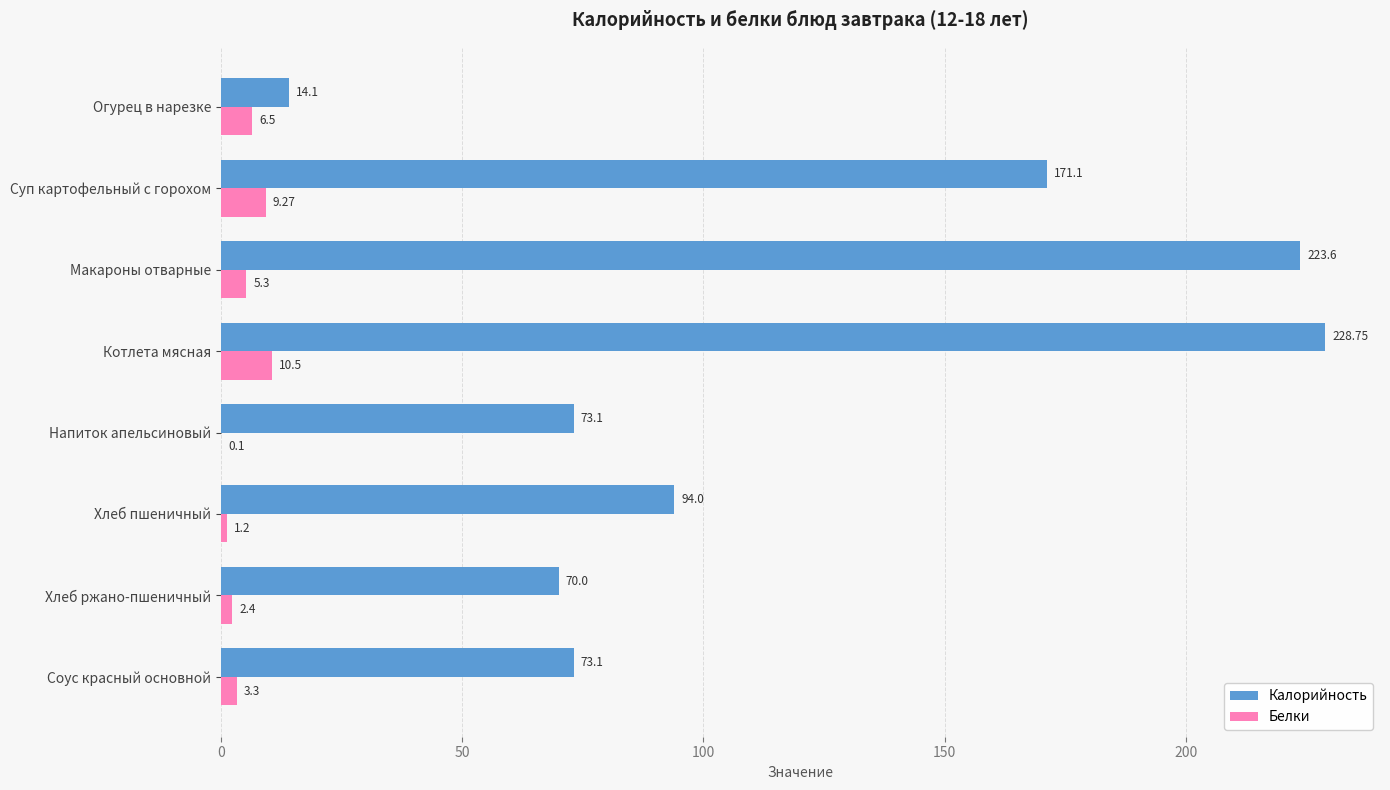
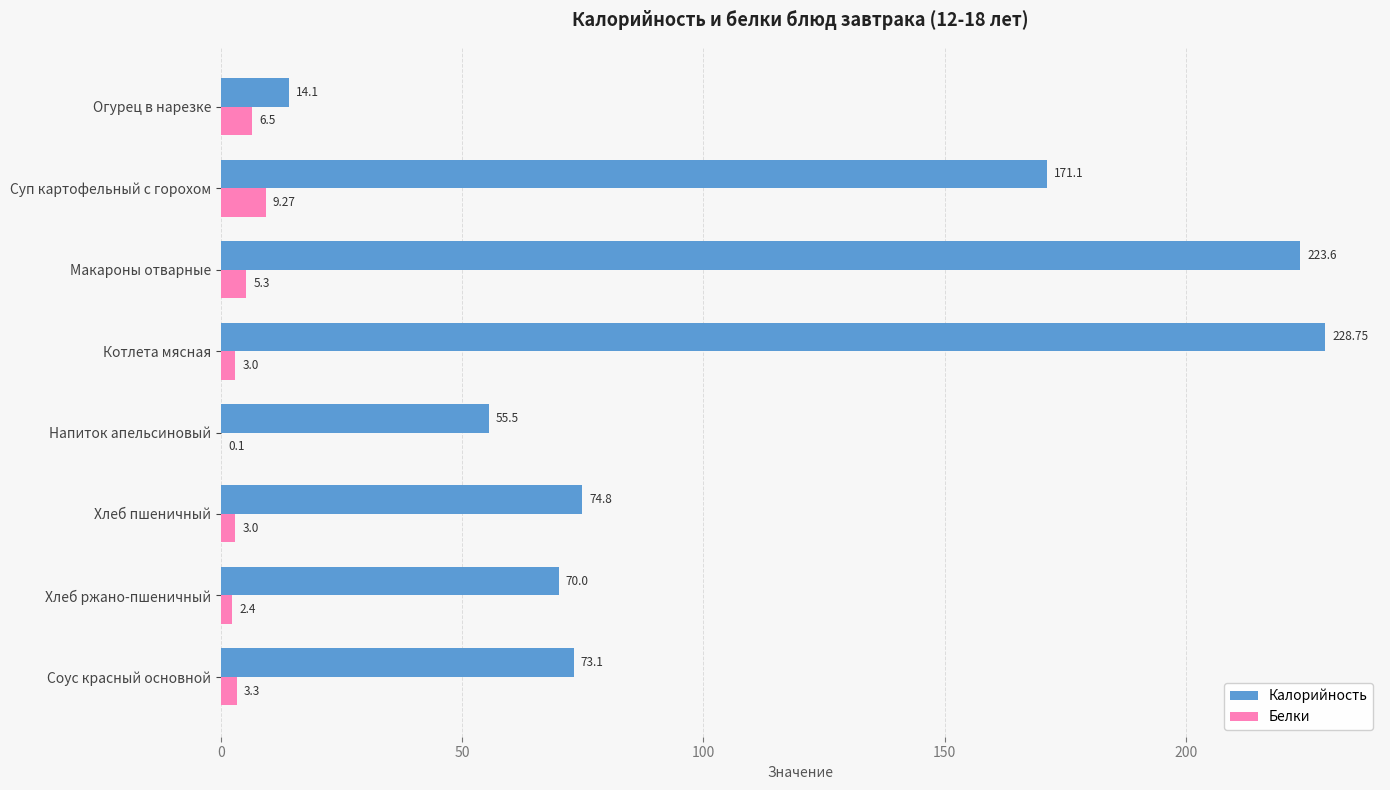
  {
    "Калорийность": {
      "Огурец в нарезке": 14.1,
      "Суп картофельный с горохом": 171.1,
      "Макароны отварные": 223.6,
      "Котлета мясная": 228.75,
-     "Напиток апельсиновый": 73.1,
-     "Хлеб пшеничный": 94.0,
+     "Напиток апельсиновый": 55.5,
+     "Хлеб пшеничный": 74.8,
      "Хлеб ржано-пшеничный": 70.0,
      "Соус красный основной": 73.1
    },
    "Белки": {
      "Огурец в нарезке": 6.5,
      "Суп картофельный с горохом": 9.27,
      "Макароны отварные": 5.3,
-     "Котлета мясная": 10.5,
+     "Котлета мясная": 3.0,
      "Напиток апельсиновый": 0.1,
-     "Хлеб пшеничный": 1.2,
+     "Хлеб пшеничный": 3.0,
      "Хлеб ржано-пшеничный": 2.4,
      "Соус красный основной": 3.3
    }
  }
